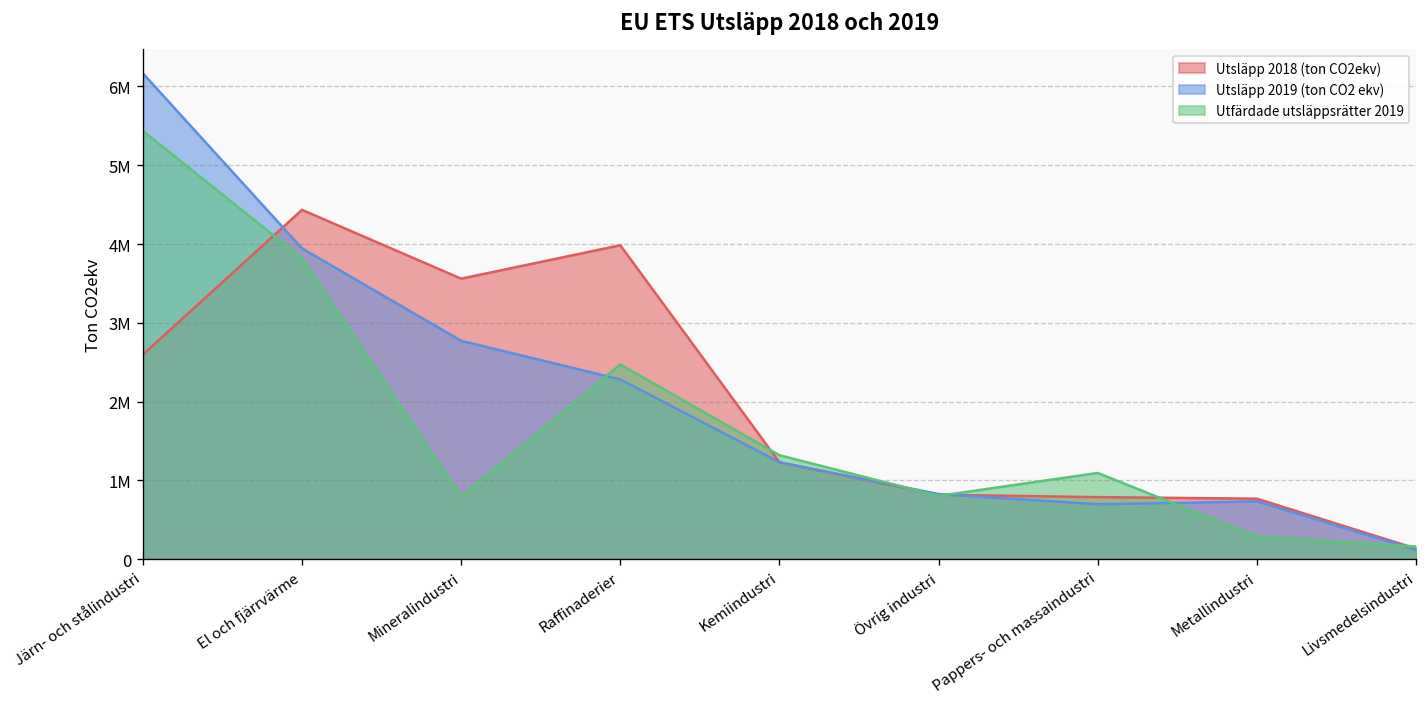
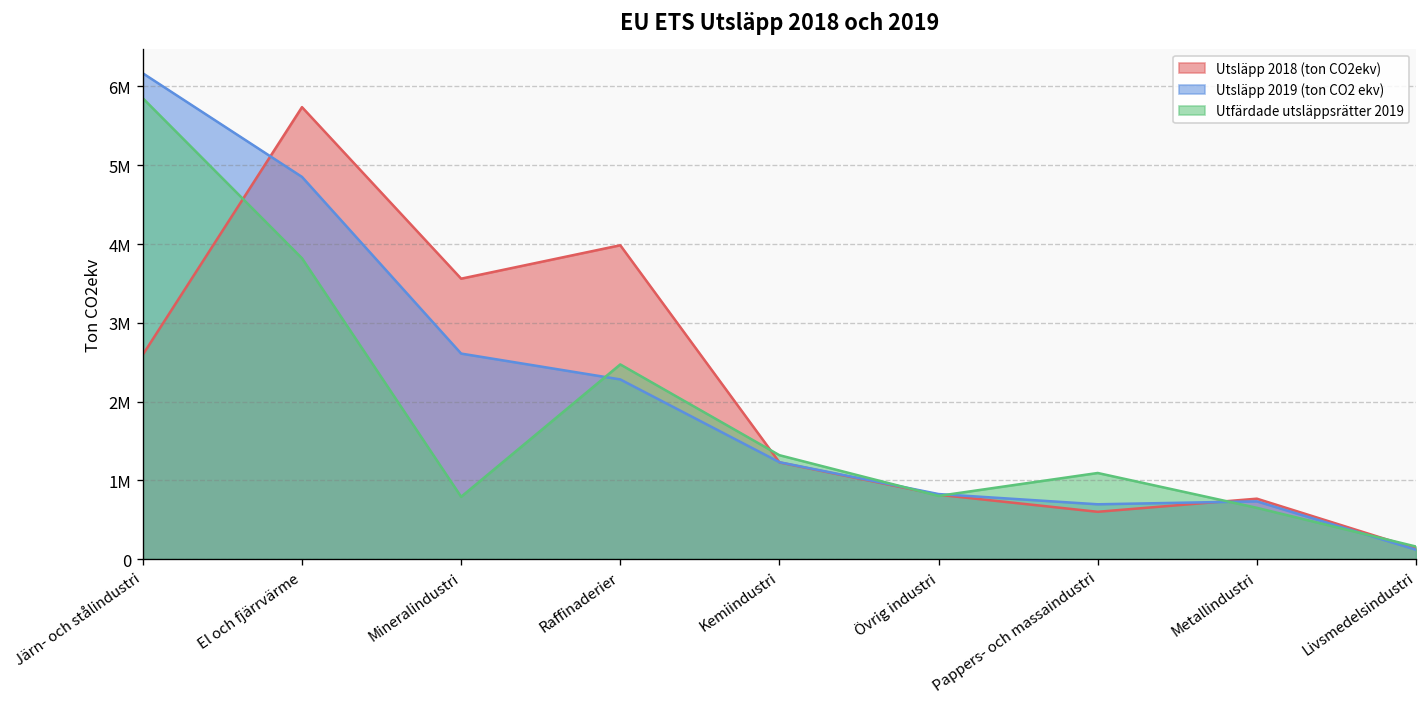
  {
    "Utsläpp 2018 (ton CO2ekv)": {
      "Järn- och stålindustri": 2600000,
-     "El och fjärrvärme": 4400000,
+     "El och fjärrvärme": 5700000,
      "Mineralindustri": 3600000,
      "Raffinaderier": 4000000,
-     "Pappers- och massaindustri": 800000
+     "Pappers- och massaindustri": 600000
    },
    "Utsläpp 2019 (ton CO2 ekv)": {
      "Järn- och stålindustri": 6200000,
-     "El och fjärrvärme": 3900000,
-     "Mineralindustri": 2800000,
+     "El och fjärrvärme": 4900000,
+     "Mineralindustri": 2600000,
      "Raffinaderier": 2300000,
      "Pappers- och massaindustri": 700000
    },
    "Utfärdade utsläppsrätter 2019": {
-     "Järn- och stålindustri": 5400000,
+     "Järn- och stålindustri": 5800000,
      "El och fjärrvärme": 3800000,
      "Mineralindustri": 800000,
      "Raffinaderier": 2500000,
      "Kemiindustri": 1300000,
      "Pappers- och massaindustri": 1100000,
-     "Metallindustri": 300000
+     "Metallindustri": 700000
    }
  }
